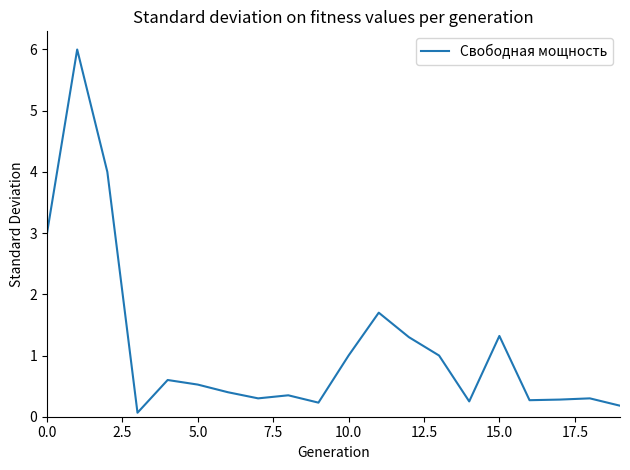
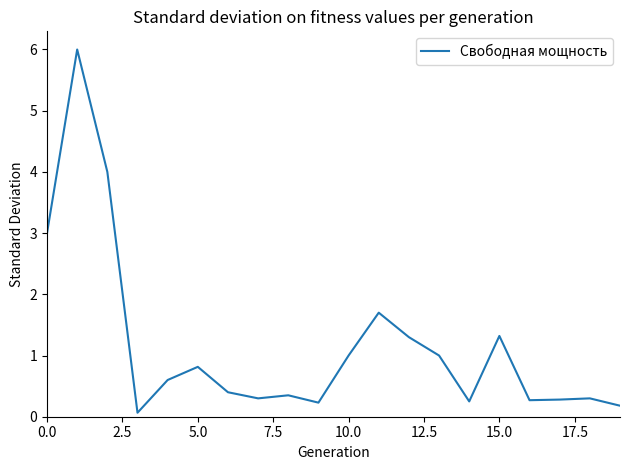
  {
    "0.0": 3.0,
-   "5.0": 0.5,
+   "5.0": 0.8,
    "10.0": 1.0,
    "15.0": 1.3
  }
